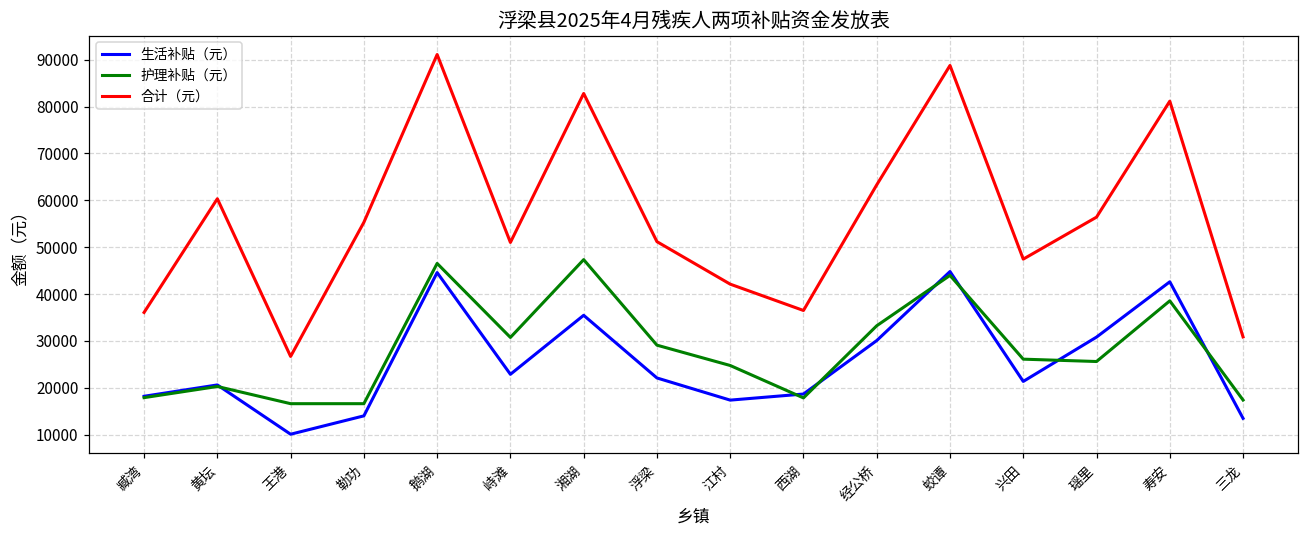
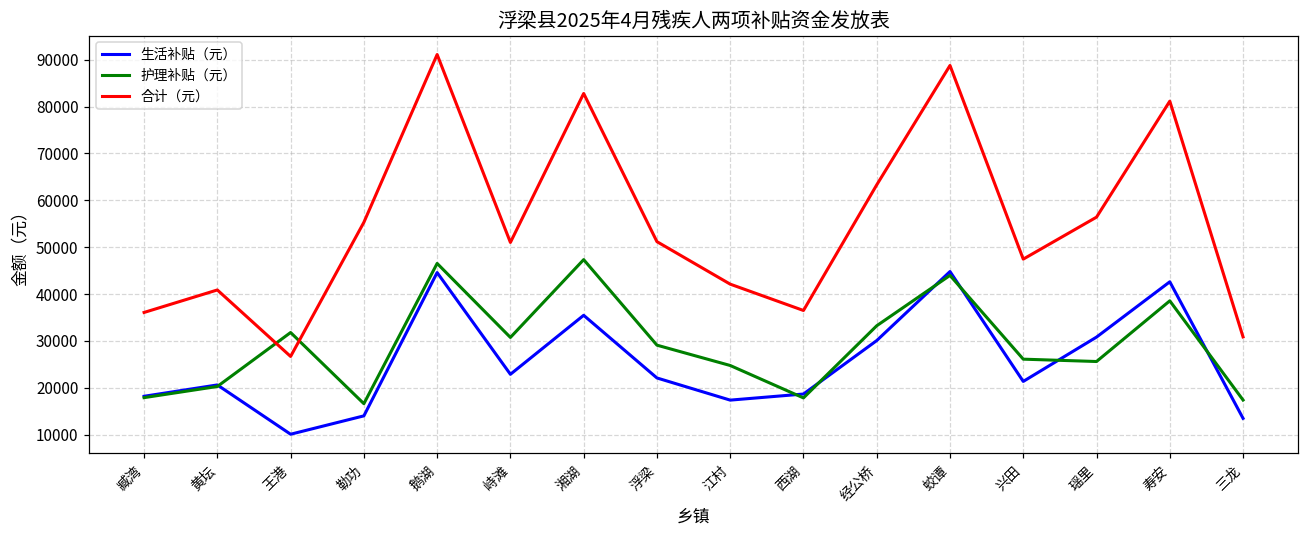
  {
    "生活补贴（元）": {
      "王港": 10000,
      "勒功": 14000,
      "鹅湖": 45000,
      "峙滩": 23000,
      "湘湖": 35000,
      "浮梁": 22000,
      "江村": 17000,
      "西湖": 19000,
      "经公桥": 30000,
      "蛟谭": 45000,
      "兴田": 21000,
      "瑶里": 31000,
      "寿安": 43000,
      "三龙": 13000
    },
    "护理补贴（元）": {
-     "王港": 17000,
+     "王港": 32000,
      "勒功": 17000,
      "鹅湖": 47000,
      "峙滩": 31000,
      "湘湖": 47000,
      "浮梁": 29000,
      "江村": 25000,
      "西湖": 18000,
      "经公桥": 33000,
      "蛟谭": 44000,
      "兴田": 26000,
      "瑶里": 26000,
      "寿安": 39000,
      "三龙": 17000
    },
    "合计（元）": {
      "臧湾": 36000,
-     "黄坛": 60000,
+     "黄坛": 41000,
      "王港": 27000,
      "勒功": 55000,
      "鹅湖": 91000,
      "峙滩": 51000,
      "湘湖": 83000,
      "浮梁": 51000,
      "江村": 42000,
      "西湖": 36000,
      "经公桥": 63000,
      "蛟谭": 89000,
      "兴田": 47000,
      "瑶里": 56000,
      "寿安": 81000,
      "三龙": 31000
    }
  }
